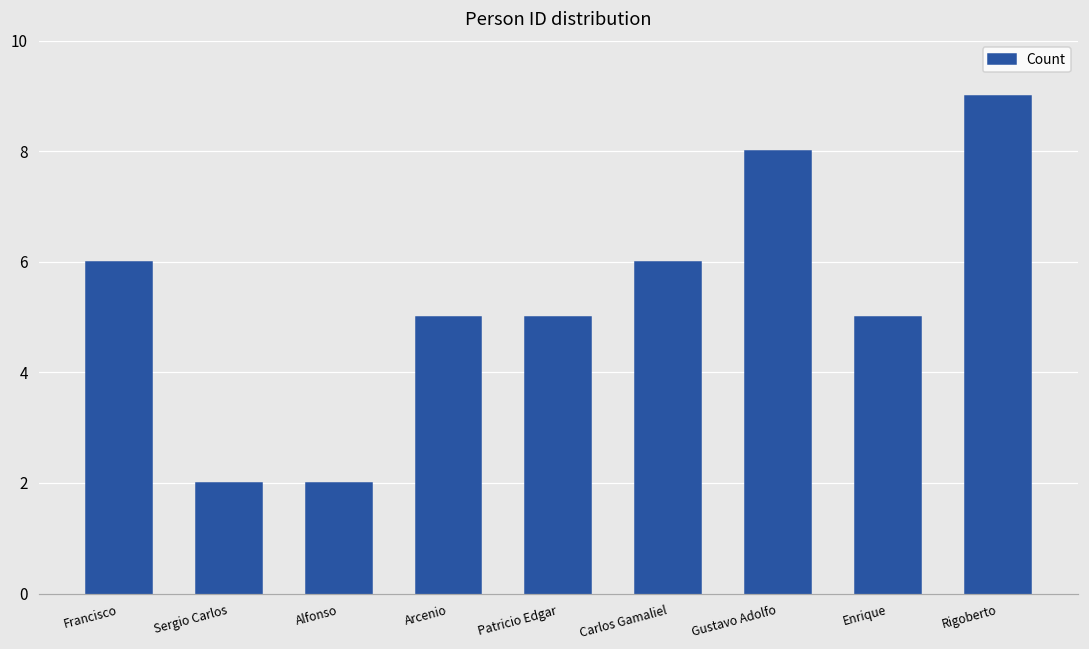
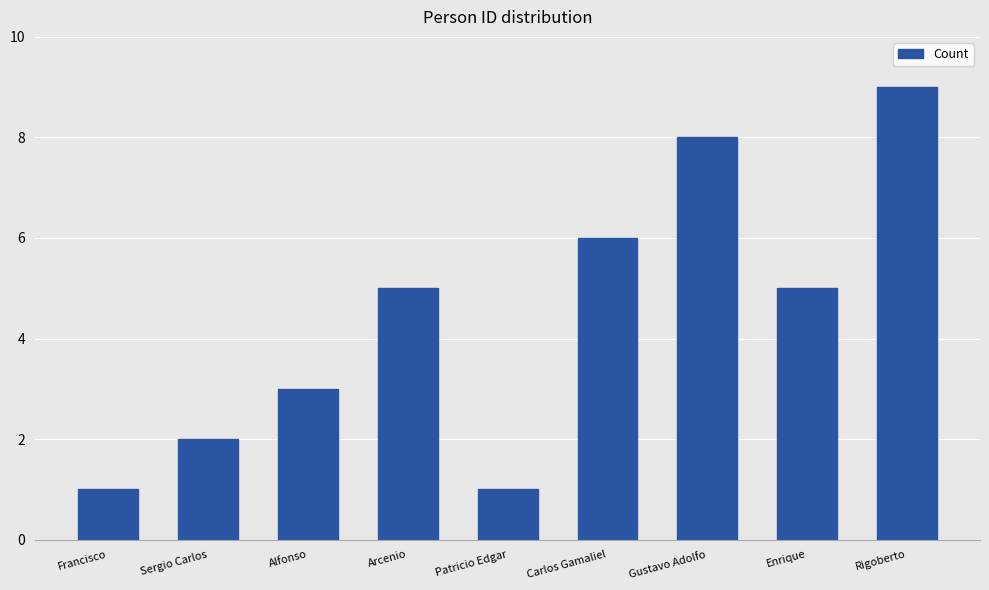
  {
-   "Francisco": 6,
+   "Francisco": 1,
    "Sergio Carlos": 2,
-   "Alfonso": 2,
+   "Alfonso": 3,
    "Arcenio": 5,
-   "Patricio Edgar": 5,
+   "Patricio Edgar": 1,
    "Carlos Gamaliel": 6,
    "Gustavo Adolfo": 8,
    "Enrique": 5,
    "Rigoberto": 9
  }
